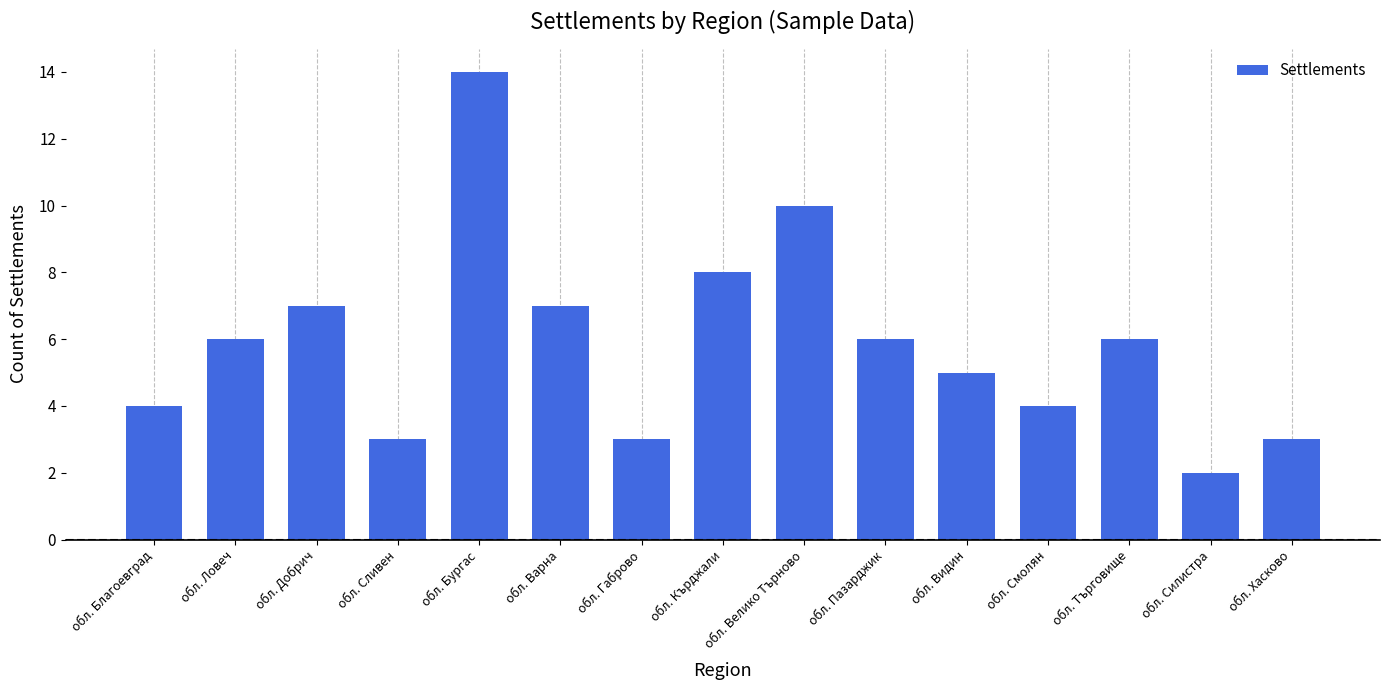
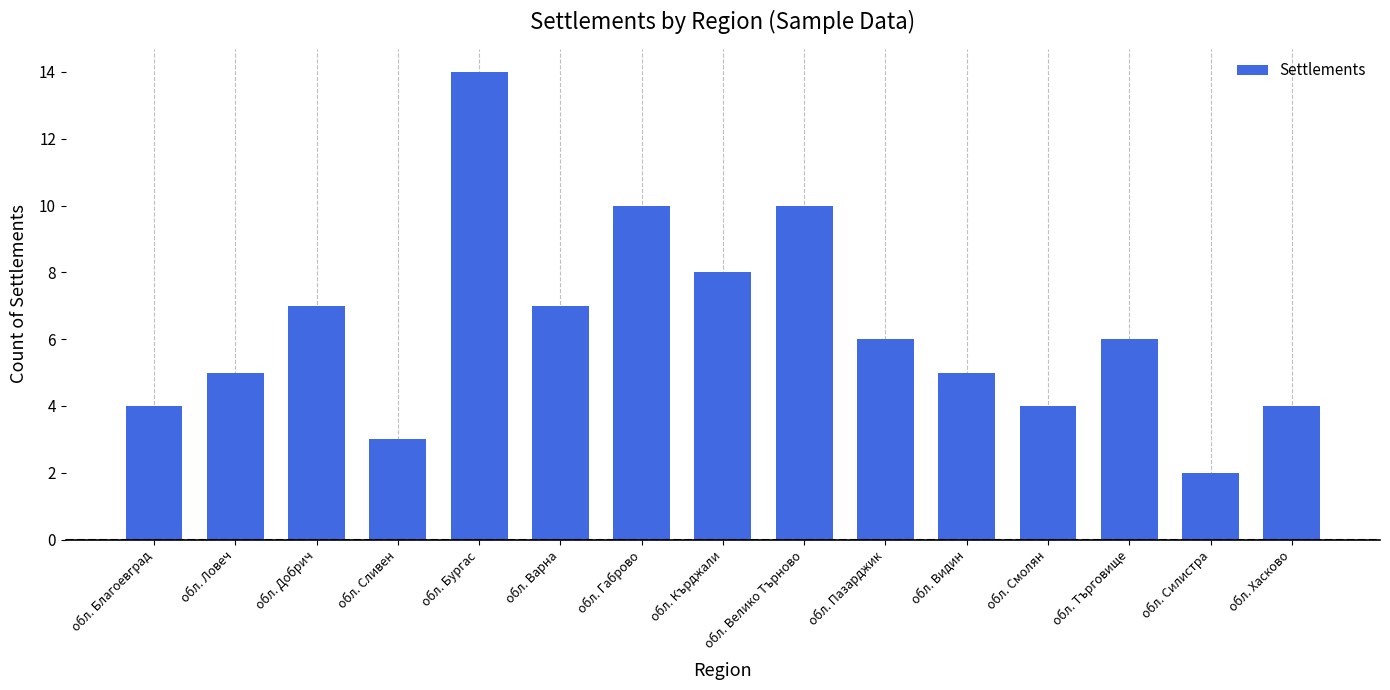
  {
    "обл. Благоевград": 4,
-   "обл. Ловеч": 6,
+   "обл. Ловеч": 5,
    "обл. Добрич": 7,
    "обл. Сливен": 3,
    "обл. Бургас": 14,
    "обл. Варна": 7,
-   "обл. Габрово": 3,
+   "обл. Габрово": 10,
    "обл. Кърджали": 8,
    "обл. Велико Търново": 10,
    "обл. Пазарджик": 6,
    "обл. Видин": 5,
    "обл. Смолян": 4,
    "обл. Търговище": 6,
    "обл. Силистра": 2,
-   "обл. Хасково": 3
+   "обл. Хасково": 4
  }
